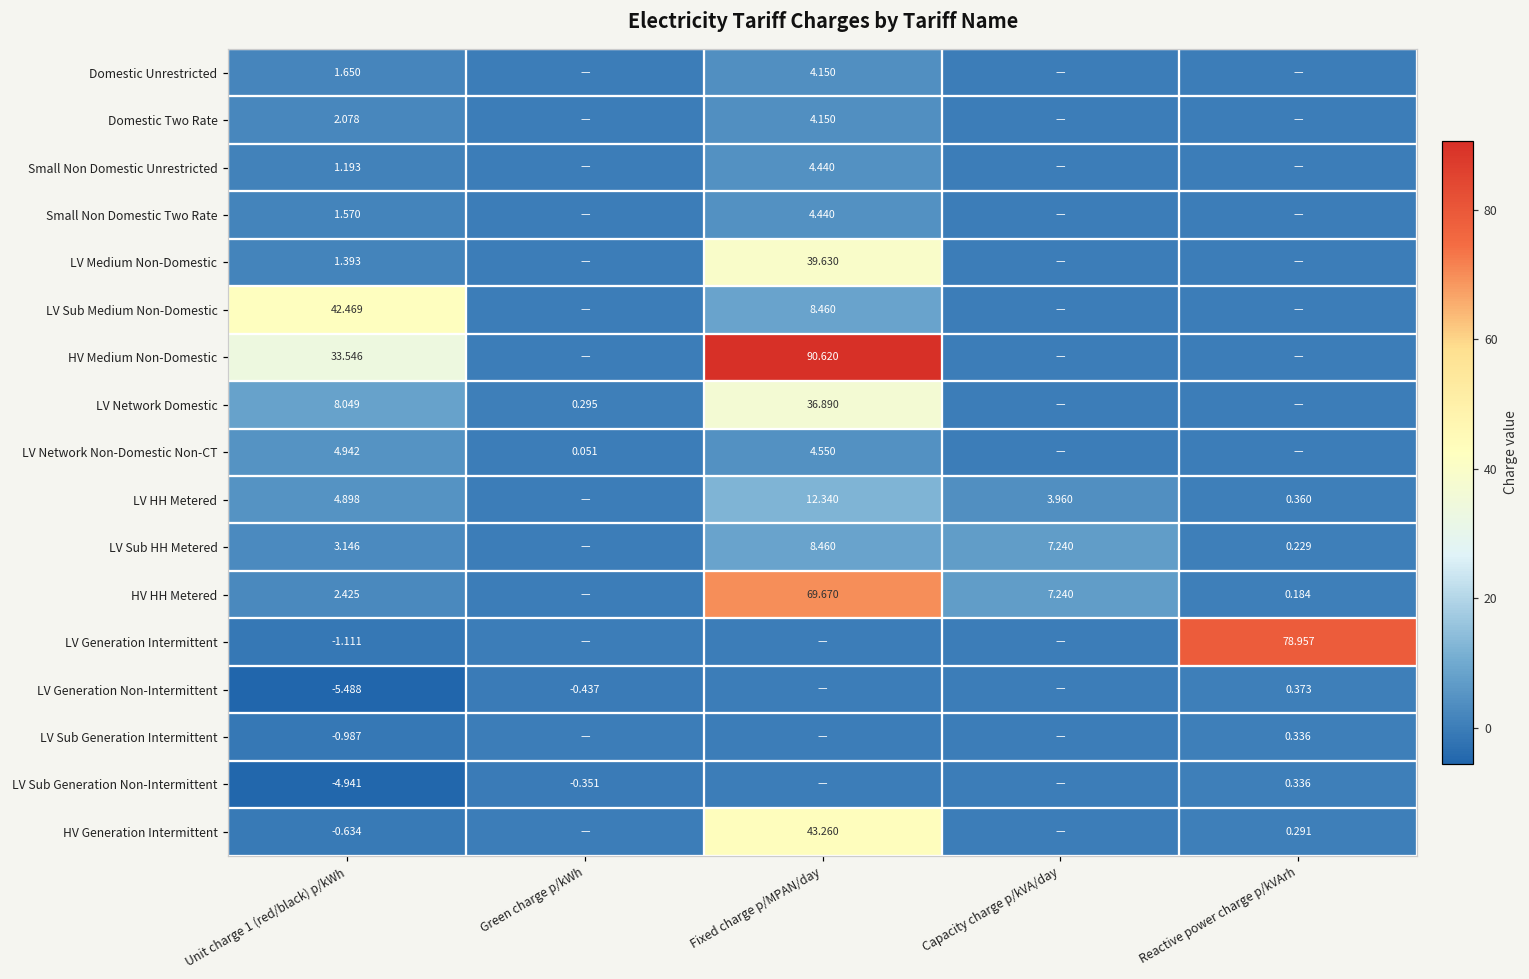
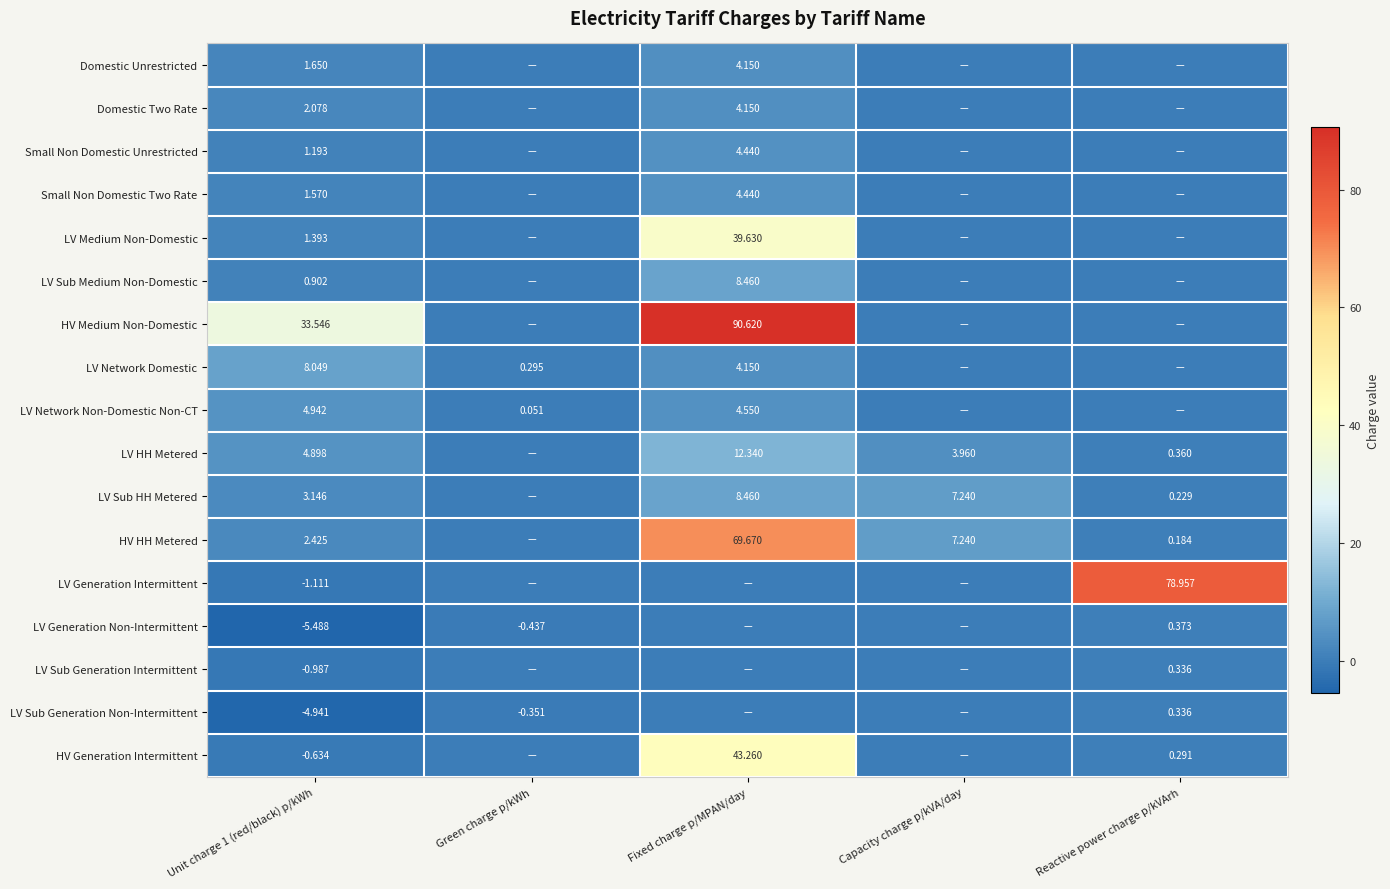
  {
    "Domestic Unrestricted": {
      "Unit charge 1 (red/black) p/kWh": 1.650,
      "Fixed charge p/MPAN/day": 4.150
    },
    "Domestic Two Rate": {
      "Unit charge 1 (red/black) p/kWh": 2.078,
      "Fixed charge p/MPAN/day": 4.150
    },
    "Small Non Domestic Unrestricted": {
      "Unit charge 1 (red/black) p/kWh": 1.193,
      "Fixed charge p/MPAN/day": 4.440
    },
    "Small Non Domestic Two Rate": {
      "Unit charge 1 (red/black) p/kWh": 1.570,
      "Fixed charge p/MPAN/day": 4.440
    },
    "LV Medium Non-Domestic": {
      "Unit charge 1 (red/black) p/kWh": 1.393,
      "Fixed charge p/MPAN/day": 39.630
    },
    "LV Sub Medium Non-Domestic": {
-     "Unit charge 1 (red/black) p/kWh": 42.469,
+     "Unit charge 1 (red/black) p/kWh": 0.902,
      "Fixed charge p/MPAN/day": 8.460
    },
    "HV Medium Non-Domestic": {
      "Unit charge 1 (red/black) p/kWh": 33.546,
      "Fixed charge p/MPAN/day": 90.620
    },
    "LV Network Domestic": {
      "Unit charge 1 (red/black) p/kWh": 8.049,
      "Green charge p/kWh": 0.295,
-     "Fixed charge p/MPAN/day": 36.890
+     "Fixed charge p/MPAN/day": 4.150
    },
    "LV Network Non-Domestic Non-CT": {
      "Unit charge 1 (red/black) p/kWh": 4.942,
      "Green charge p/kWh": 0.051,
      "Fixed charge p/MPAN/day": 4.550
    },
    "LV HH Metered": {
      "Unit charge 1 (red/black) p/kWh": 4.898,
      "Fixed charge p/MPAN/day": 12.340,
      "Capacity charge p/kVA/day": 3.960,
      "Reactive power charge p/kVArh": 0.360
    },
    "LV Sub HH Metered": {
      "Unit charge 1 (red/black) p/kWh": 3.146,
      "Fixed charge p/MPAN/day": 8.460,
      "Capacity charge p/kVA/day": 7.240,
      "Reactive power charge p/kVArh": 0.229
    },
    "HV HH Metered": {
      "Unit charge 1 (red/black) p/kWh": 2.425,
      "Fixed charge p/MPAN/day": 69.670,
      "Capacity charge p/kVA/day": 7.240,
      "Reactive power charge p/kVArh": 0.184
    },
    "LV Generation Intermittent": {
      "Unit charge 1 (red/black) p/kWh": -1.111,
      "Reactive power charge p/kVArh": 78.957
    },
    "LV Generation Non-Intermittent": {
      "Unit charge 1 (red/black) p/kWh": -5.488,
      "Green charge p/kWh": -0.437,
      "Reactive power charge p/kVArh": 0.373
    },
    "LV Sub Generation Intermittent": {
      "Unit charge 1 (red/black) p/kWh": -0.987,
      "Reactive power charge p/kVArh": 0.336
    },
    "LV Sub Generation Non-Intermittent": {
      "Unit charge 1 (red/black) p/kWh": -4.941,
      "Green charge p/kWh": -0.351,
      "Reactive power charge p/kVArh": 0.336
    },
    "HV Generation Intermittent": {
      "Unit charge 1 (red/black) p/kWh": -0.634,
      "Fixed charge p/MPAN/day": 43.260,
      "Reactive power charge p/kVArh": 0.291
    }
  }
